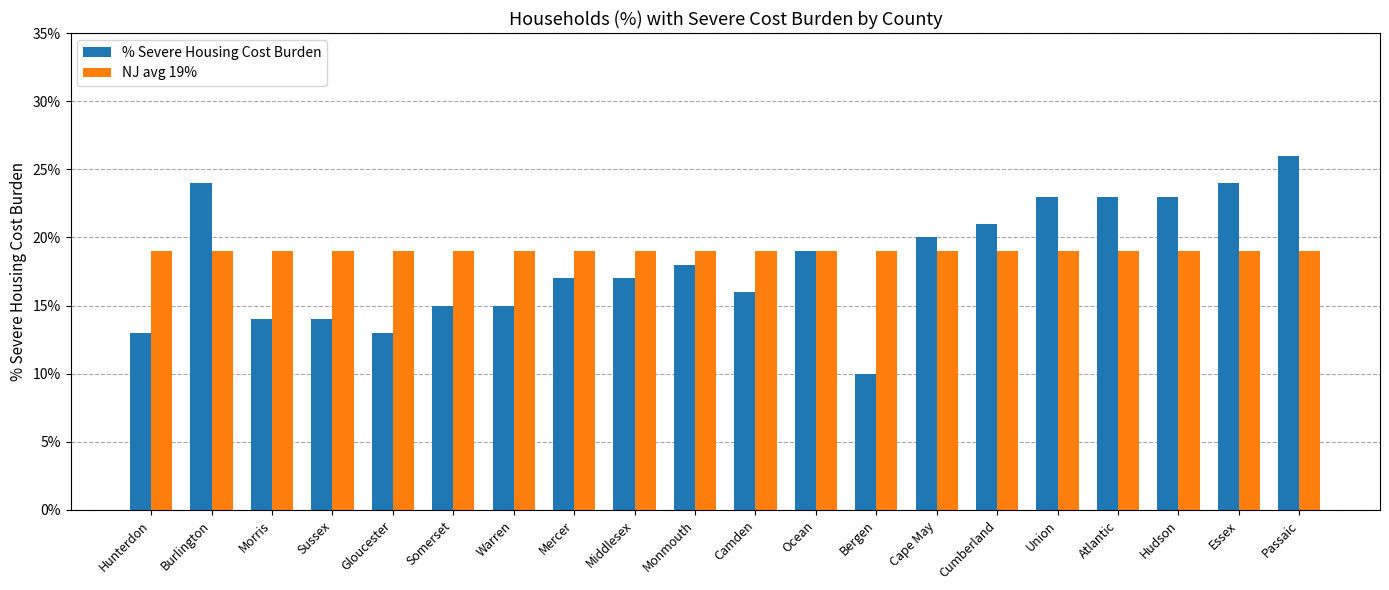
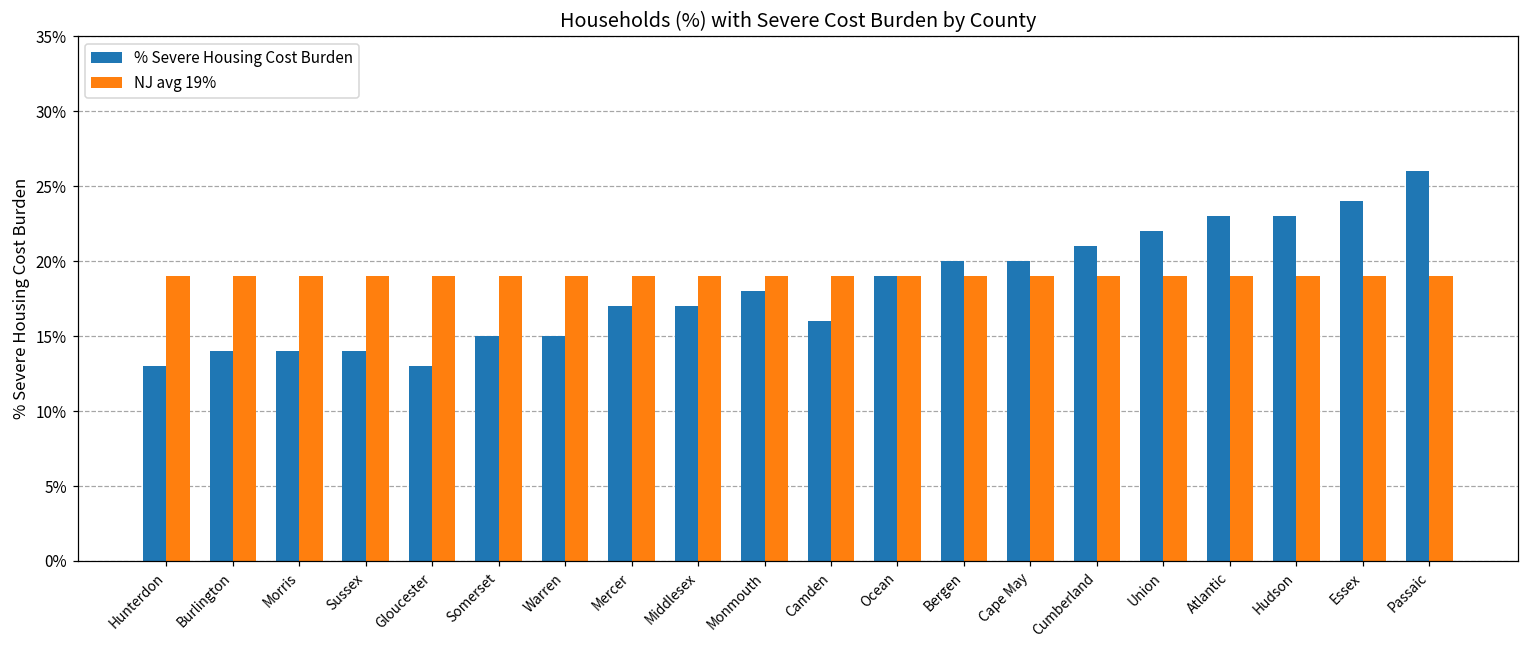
  {
    "% Severe Housing Cost Burden": {
      "Hunterdon": "13.0%",
-     "Burlington": "24.0%",
+     "Burlington": "14.0%",
      "Morris": "14.0%",
      "Sussex": "14.0%",
      "Gloucester": "13.0%",
      "Somerset": "15.0%",
      "Warren": "15.0%",
      "Mercer": "17.0%",
      "Middlesex": "17.0%",
      "Monmouth": "18.0%",
      "Camden": "16.0%",
      "Ocean": "19.0%",
-     "Bergen": "10.0%",
+     "Bergen": "20.0%",
      "Cape May": "20.0%",
      "Cumberland": "21.0%",
-     "Union": "23.0%",
+     "Union": "22.0%",
      "Atlantic": "23.0%",
      "Hudson": "23.0%",
      "Essex": "24.0%",
      "Passaic": "26.0%"
    },
    "NJ avg 19%": {
      "Hunterdon": "19.0%",
      "Burlington": "19.0%",
      "Morris": "19.0%",
      "Sussex": "19.0%",
      "Gloucester": "19.0%",
      "Somerset": "19.0%",
      "Warren": "19.0%",
      "Mercer": "19.0%",
      "Middlesex": "19.0%",
      "Monmouth": "19.0%",
      "Camden": "19.0%",
      "Ocean": "19.0%",
      "Bergen": "19.0%",
      "Cape May": "19.0%",
      "Cumberland": "19.0%",
      "Union": "19.0%",
      "Atlantic": "19.0%",
      "Hudson": "19.0%",
      "Essex": "19.0%",
      "Passaic": "19.0%"
    }
  }
